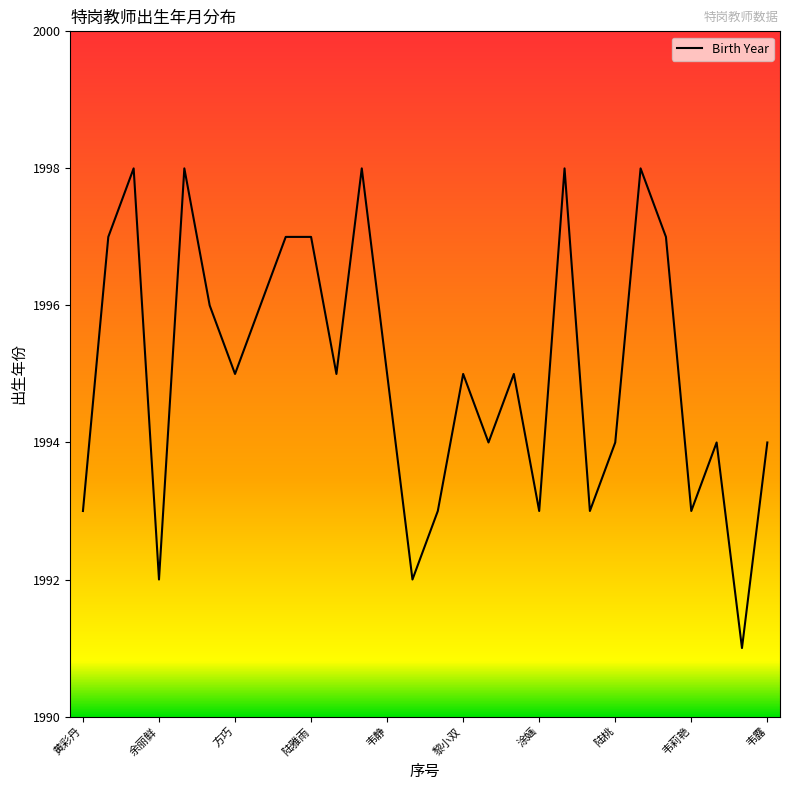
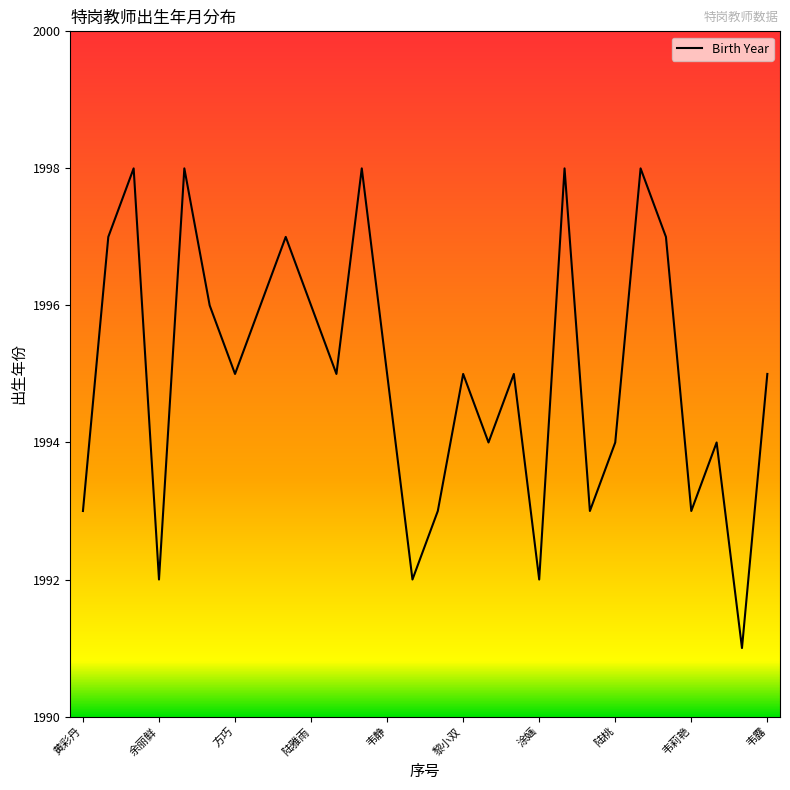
  {
    "黄彩丹": 1993,
    "余丽鲜": 1992,
    "方巧": 1995,
-   "陆雅雨": 1997,
+   "陆雅雨": 1996,
    "韦静": 1995,
    "黎小双": 1995,
-   "涂婳": 1993,
+   "涂婳": 1992,
    "陆桃": 1994,
    "韦莉艳": 1993,
-   "韦露": 1994
+   "韦露": 1995
  }
